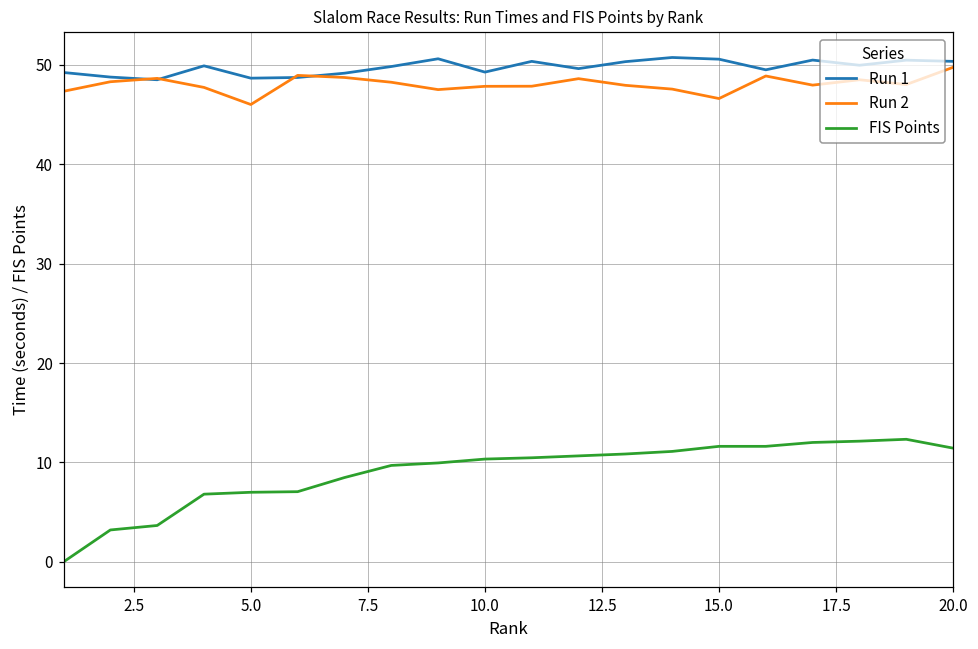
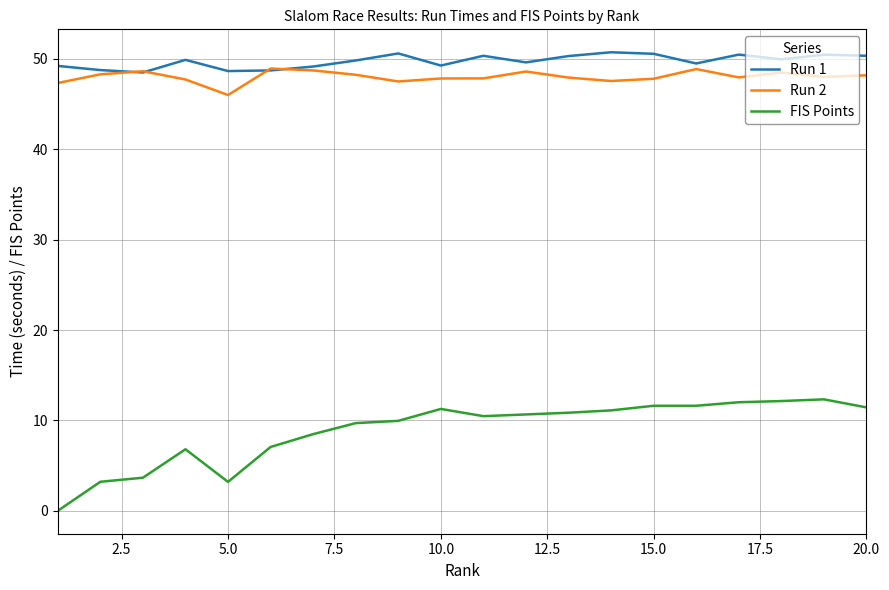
  {
    "Run 1": {
      "5.0": 49,
      "10.0": 49,
      "15.0": 51,
      "20.0": 50
    },
    "Run 2": {
      "5.0": 46,
      "10.0": 48,
-     "15.0": 47,
-     "20.0": 50
+     "15.0": 48,
+     "20.0": 48
    },
    "FIS Points": {
-     "5.0": 7,
-     "10.0": 10,
+     "5.0": 3,
+     "10.0": 11,
      "15.0": 12,
      "20.0": 11
    }
  }
